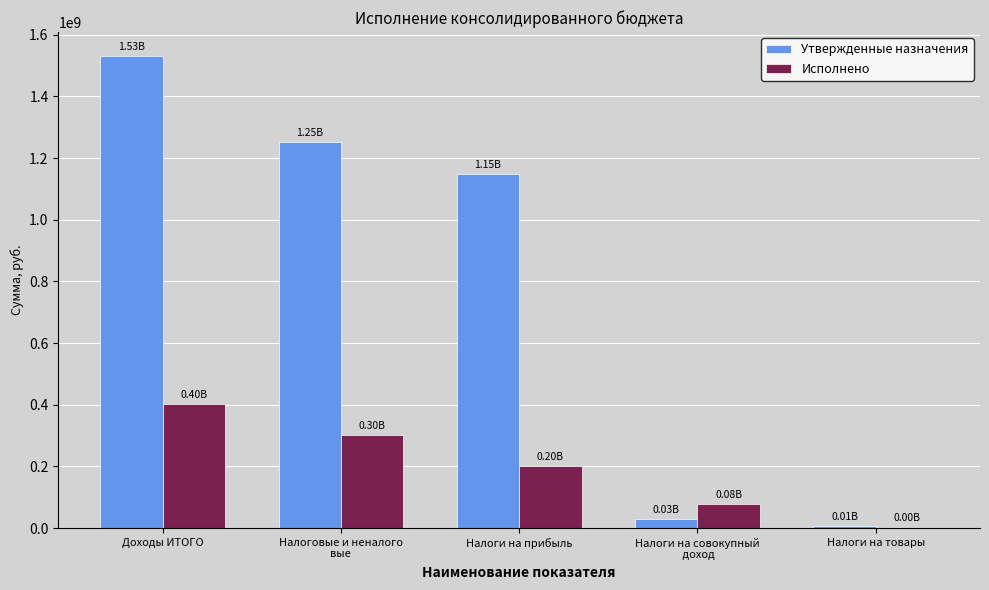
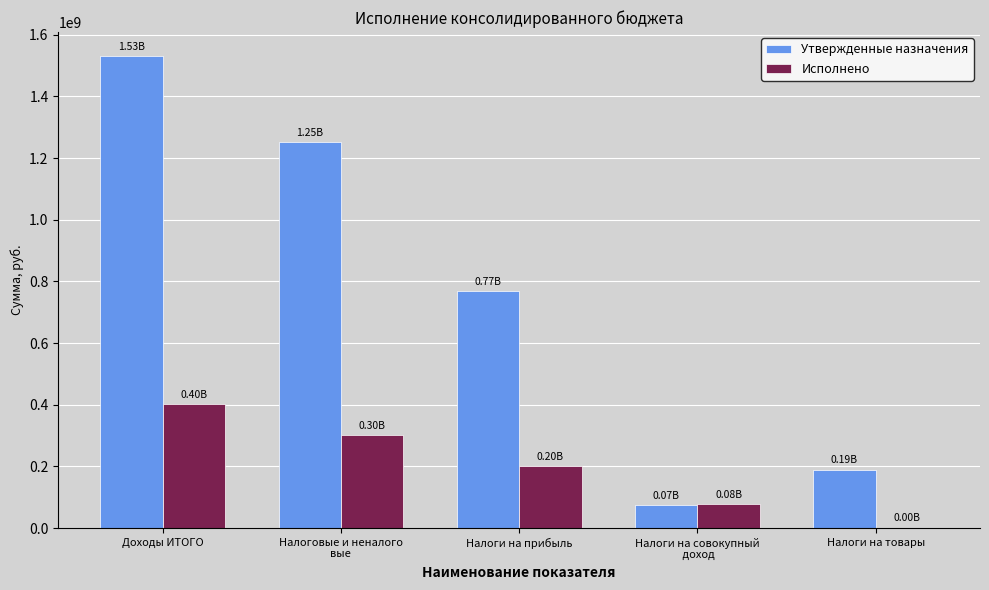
  {
    "Утвержденные назначения": {
      "Доходы ИТОГО": "1.53B",
      "Налоговые и неналого вые": "1.25B",
-     "Налоги на прибыль": "1.15B",
-     "Налоги на совокупный доход": "0.03B",
-     "Налоги на товары": "0.01B"
+     "Налоги на прибыль": "0.77B",
+     "Налоги на совокупный доход": "0.07B",
+     "Налоги на товары": "0.19B"
    },
    "Исполнено": {
      "Доходы ИТОГО": "0.40B",
      "Налоговые и неналого вые": "0.30B",
      "Налоги на прибыль": "0.20B",
      "Налоги на совокупный доход": "0.08B"
    }
  }
